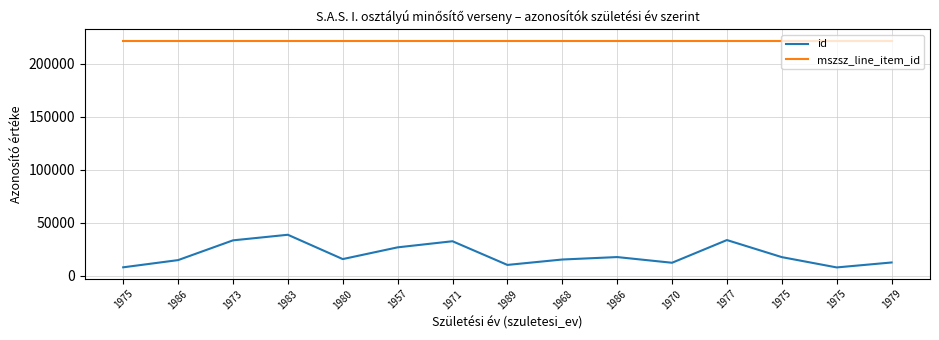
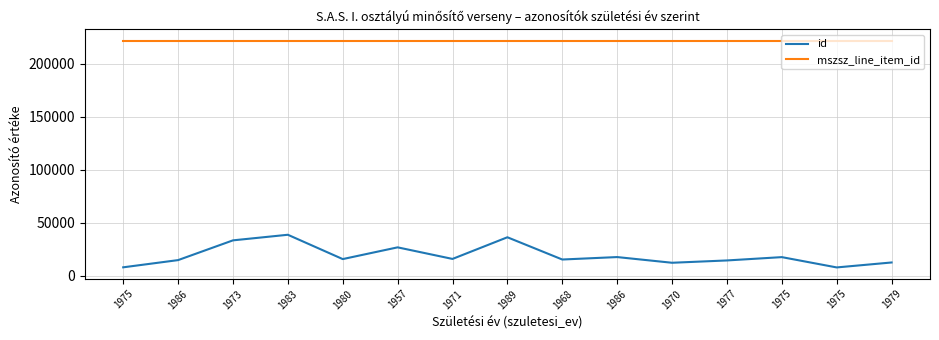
  {
    "id": {
      "1973": 33000,
      "1983": 39000,
      "1980": 16000,
      "1957": 27000,
-     "1971": 32000,
-     "1989": 10000,
+     "1971": 16000,
+     "1989": 36000,
      "1968": 15000,
      "1970": 12000,
-     "1977": 34000,
+     "1977": 14000,
      "1979": 12000
    },
    "mszsz_line_item_id": {
      "1973": 222000,
      "1983": 222000,
      "1980": 222000,
      "1957": 222000,
      "1971": 222000,
      "1989": 222000,
      "1968": 222000,
      "1970": 222000,
      "1977": 222000
    }
  }
